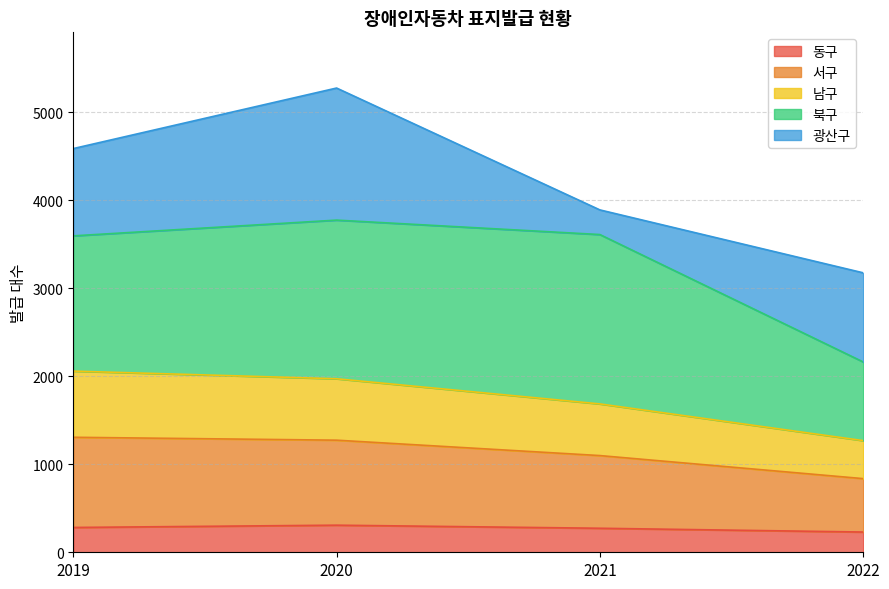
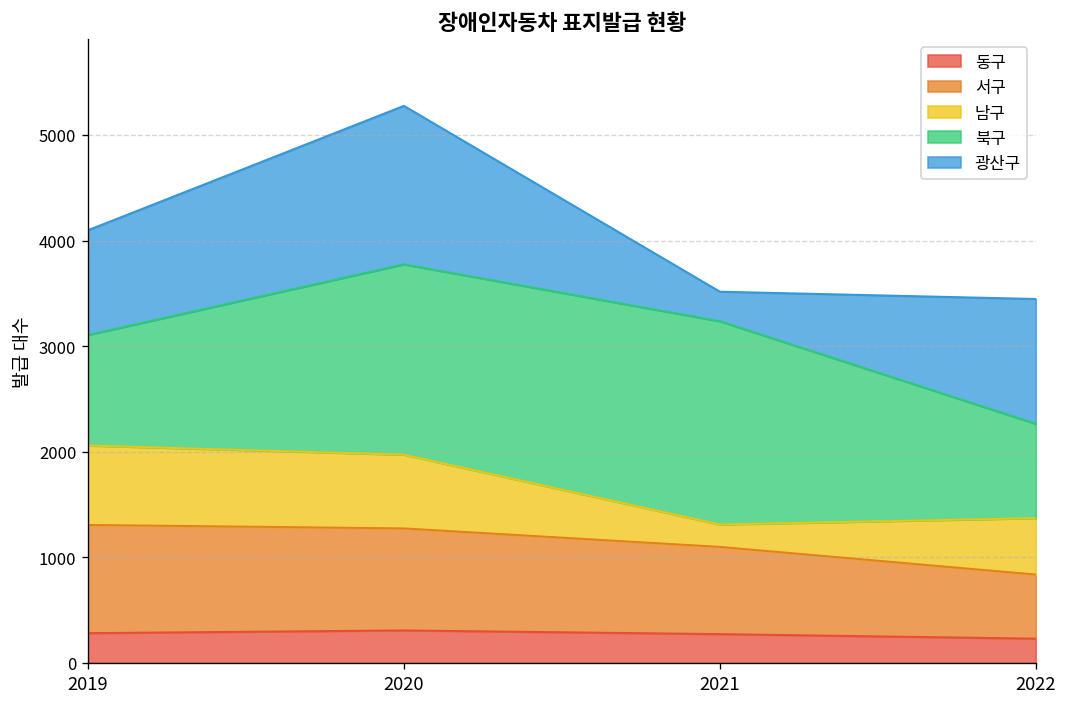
  {
    "남구": {
      "2019": 800,
      "2020": 700,
-     "2021": 600,
-     "2022": 400
+     "2021": 200,
+     "2022": 500
    },
    "북구": {
-     "2019": 1500,
+     "2019": 1000,
      "2020": 1800,
      "2021": 1900,
      "2022": 900
    },
    "광산구": {
      "2019": 1000,
      "2020": 1500,
      "2021": 300,
-     "2022": 1000
+     "2022": 1200
    }
  }
